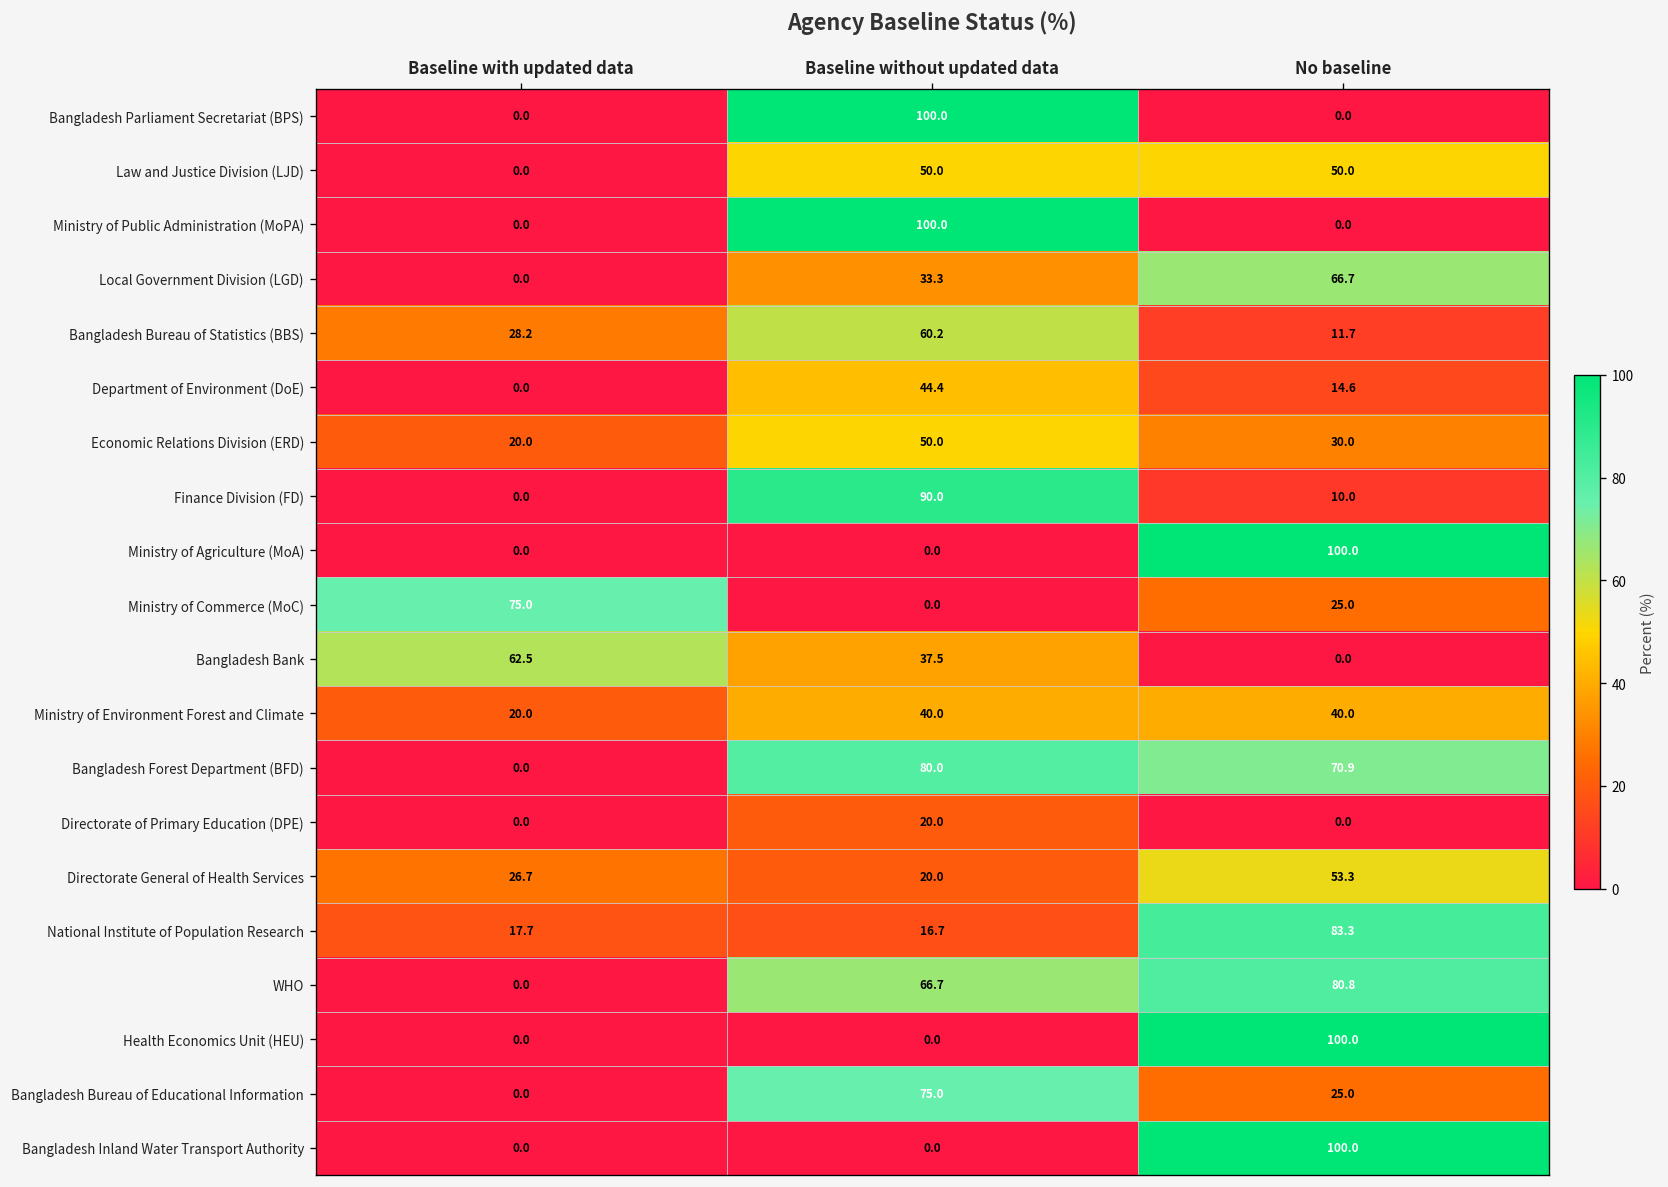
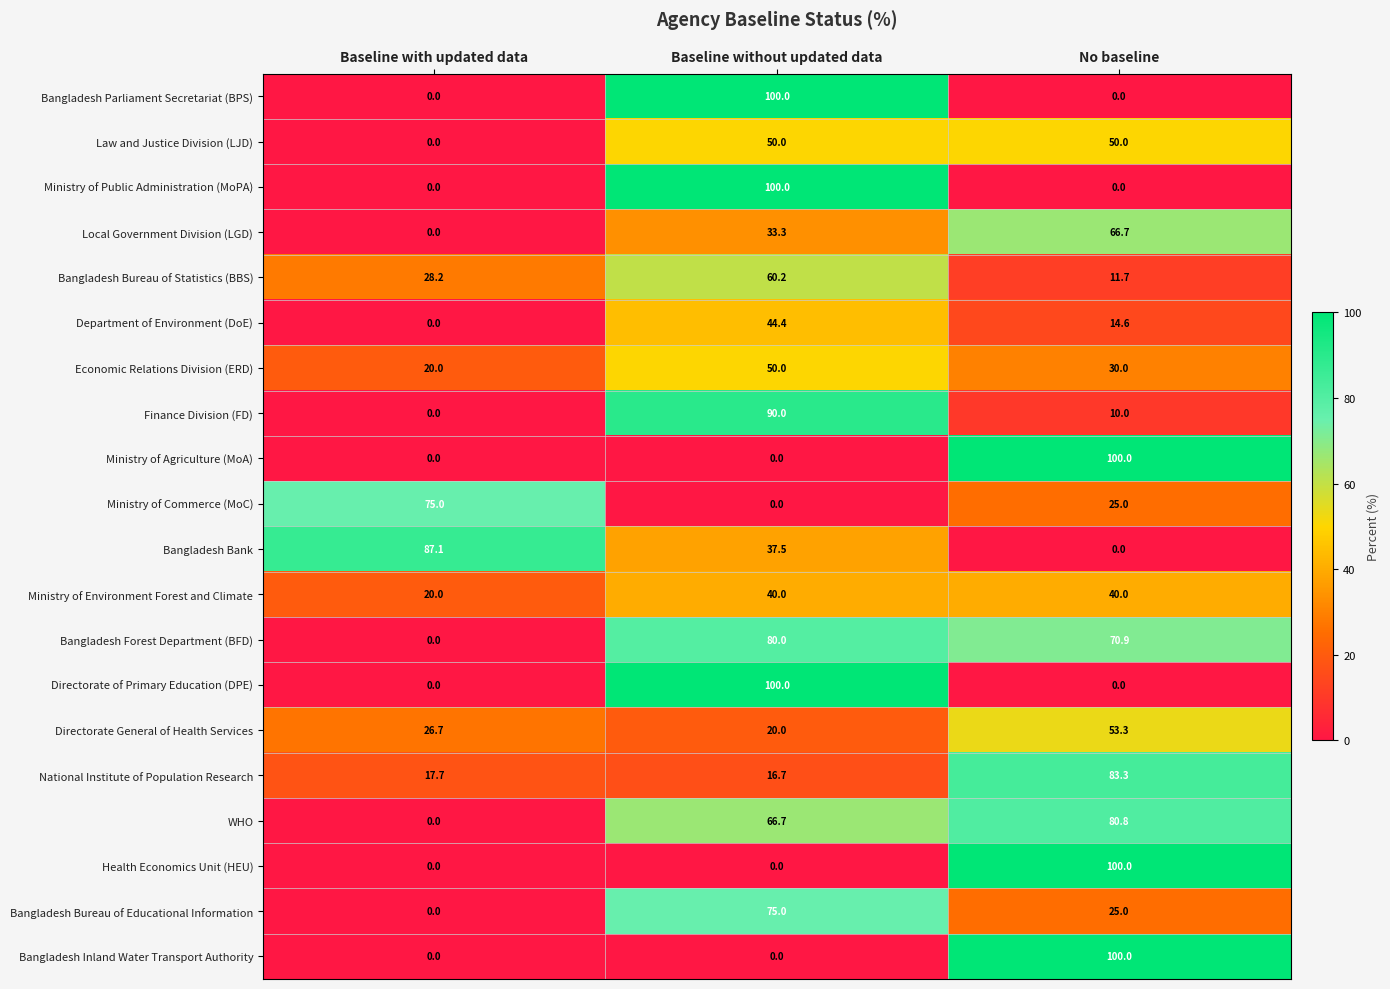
  {
    "Bangladesh Parliament Secretariat (BPS)": {
      "Baseline with updated data": 0.0,
      "Baseline without updated data": 100.0,
      "No baseline": 0.0
    },
    "Law and Justice Division (LJD)": {
      "Baseline with updated data": 0.0,
      "Baseline without updated data": 50.0,
      "No baseline": 50.0
    },
    "Ministry of Public Administration (MoPA)": {
      "Baseline with updated data": 0.0,
      "Baseline without updated data": 100.0,
      "No baseline": 0.0
    },
    "Local Government Division (LGD)": {
      "Baseline with updated data": 0.0,
      "Baseline without updated data": 33.3,
      "No baseline": 66.7
    },
    "Bangladesh Bureau of Statistics (BBS)": {
      "Baseline with updated data": 28.2,
      "Baseline without updated data": 60.2,
      "No baseline": 11.7
    },
    "Department of Environment (DoE)": {
      "Baseline with updated data": 0.0,
      "Baseline without updated data": 44.4,
      "No baseline": 14.6
    },
    "Economic Relations Division (ERD)": {
      "Baseline with updated data": 20.0,
      "Baseline without updated data": 50.0,
      "No baseline": 30.0
    },
    "Finance Division (FD)": {
      "Baseline with updated data": 0.0,
      "Baseline without updated data": 90.0,
      "No baseline": 10.0
    },
    "Ministry of Agriculture (MoA)": {
      "Baseline with updated data": 0.0,
      "Baseline without updated data": 0.0,
      "No baseline": 100.0
    },
    "Ministry of Commerce (MoC)": {
      "Baseline with updated data": 75.0,
      "Baseline without updated data": 0.0,
      "No baseline": 25.0
    },
    "Bangladesh Bank": {
-     "Baseline with updated data": 62.5,
+     "Baseline with updated data": 87.1,
      "Baseline without updated data": 37.5,
      "No baseline": 0.0
    },
    "Ministry of Environment Forest and Climate": {
      "Baseline with updated data": 20.0,
      "Baseline without updated data": 40.0,
      "No baseline": 40.0
    },
    "Bangladesh Forest Department (BFD)": {
      "Baseline with updated data": 0.0,
      "Baseline without updated data": 80.0,
      "No baseline": 70.9
    },
    "Directorate of Primary Education (DPE)": {
      "Baseline with updated data": 0.0,
-     "Baseline without updated data": 20.0,
+     "Baseline without updated data": 100.0,
      "No baseline": 0.0
    },
    "Directorate General of Health Services": {
      "Baseline with updated data": 26.7,
      "Baseline without updated data": 20.0,
      "No baseline": 53.3
    },
    "National Institute of Population Research": {
      "Baseline with updated data": 17.7,
      "Baseline without updated data": 16.7,
      "No baseline": 83.3
    },
    "WHO": {
      "Baseline with updated data": 0.0,
      "Baseline without updated data": 66.7,
      "No baseline": 80.8
    },
    "Health Economics Unit (HEU)": {
      "Baseline with updated data": 0.0,
      "Baseline without updated data": 0.0,
      "No baseline": 100.0
    },
    "Bangladesh Bureau of Educational Information": {
      "Baseline with updated data": 0.0,
      "Baseline without updated data": 75.0,
      "No baseline": 25.0
    },
    "Bangladesh Inland Water Transport Authority": {
      "Baseline with updated data": 0.0,
      "Baseline without updated data": 0.0,
      "No baseline": 100.0
    }
  }
